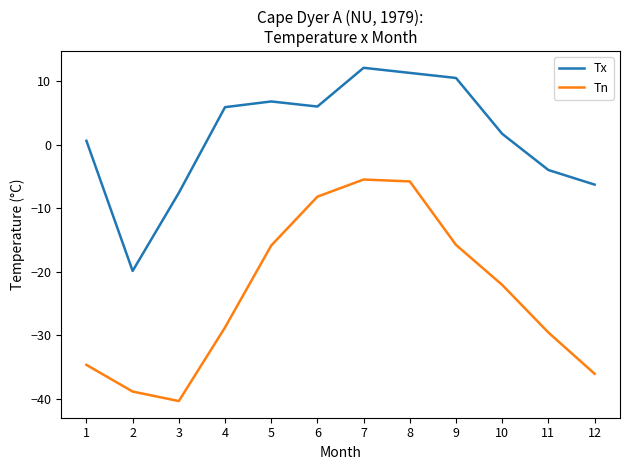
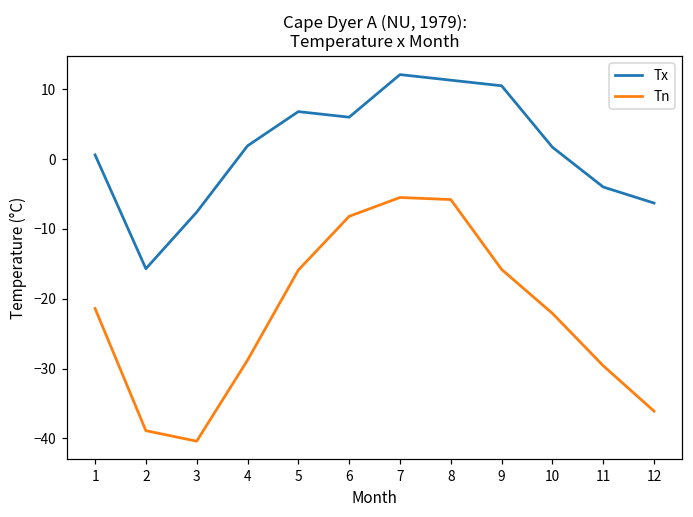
  {
    "Tx": {
      "1": 1,
-     "2": -20,
+     "2": -16,
      "3": -8,
-     "4": 6,
+     "4": 2,
      "5": 7,
      "6": 6,
      "7": 12,
      "8": 11,
      "9": 11,
      "10": 2,
      "11": -4,
      "12": -6
    },
    "Tn": {
-     "1": -35,
+     "1": -21,
      "2": -39,
      "3": -40,
      "4": -29,
      "5": -16,
      "6": -8,
      "7": -6,
      "8": -6,
      "9": -16,
      "10": -22,
      "11": -30,
      "12": -36
    }
  }
